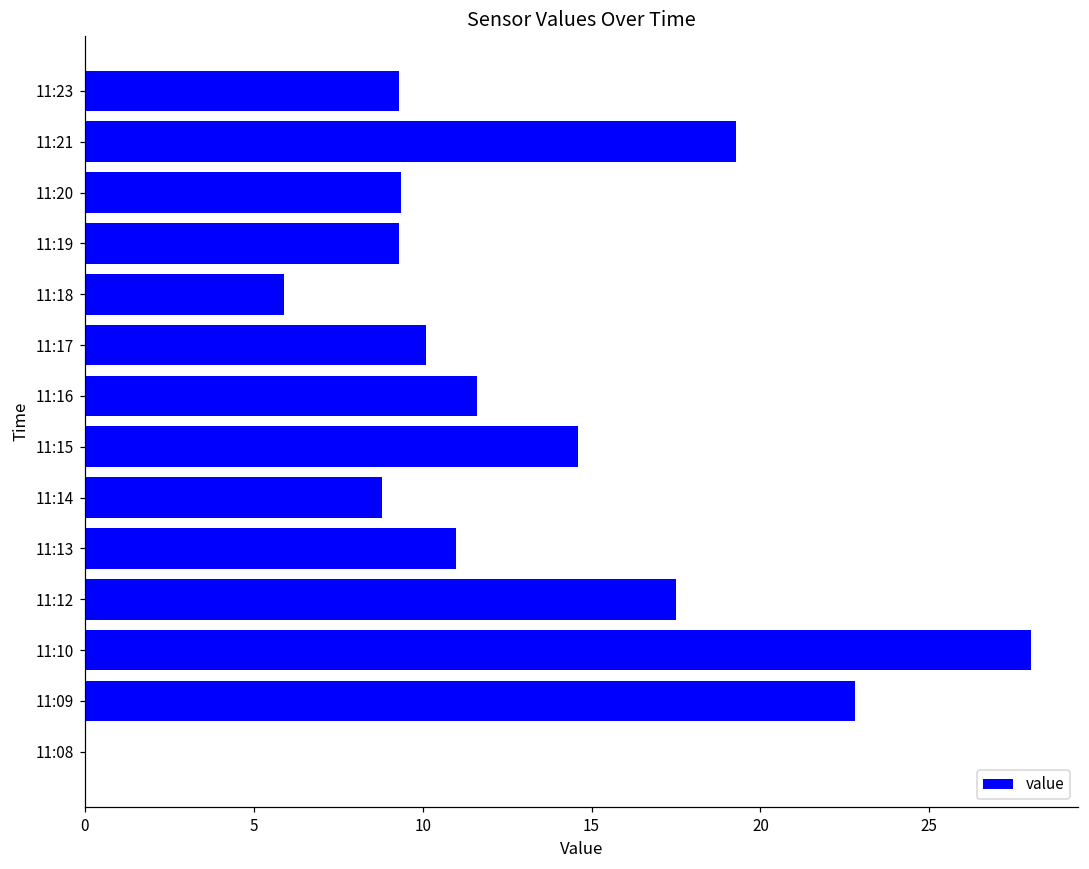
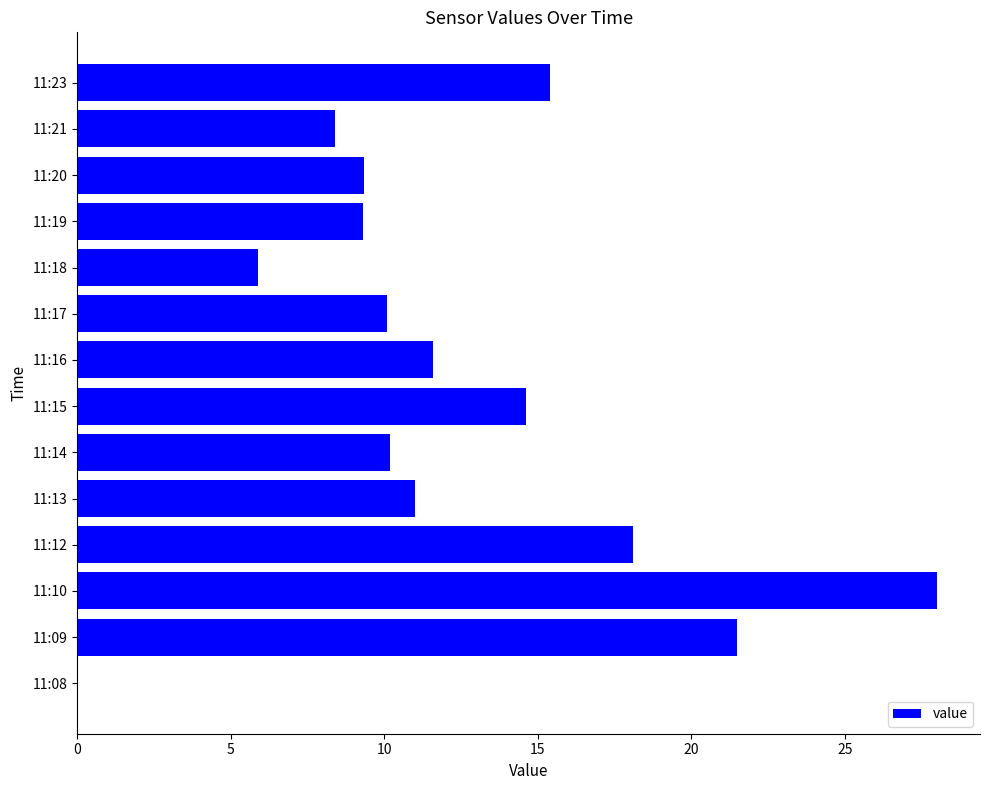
  {
-   "11:23": 9.3,
-   "11:21": 19.3,
+   "11:23": 15.4,
+   "11:21": 8.4,
    "11:20": 9.4,
    "11:19": 9.3,
    "11:18": 5.9,
    "11:17": 10.1,
    "11:16": 11.6,
    "11:15": 14.6,
-   "11:14": 8.8,
+   "11:14": 10.2,
    "11:13": 11.0,
-   "11:12": 17.5,
+   "11:12": 18.1,
    "11:10": 28.0,
-   "11:09": 22.8,
+   "11:09": 21.5,
    "11:08": 0.0
  }
